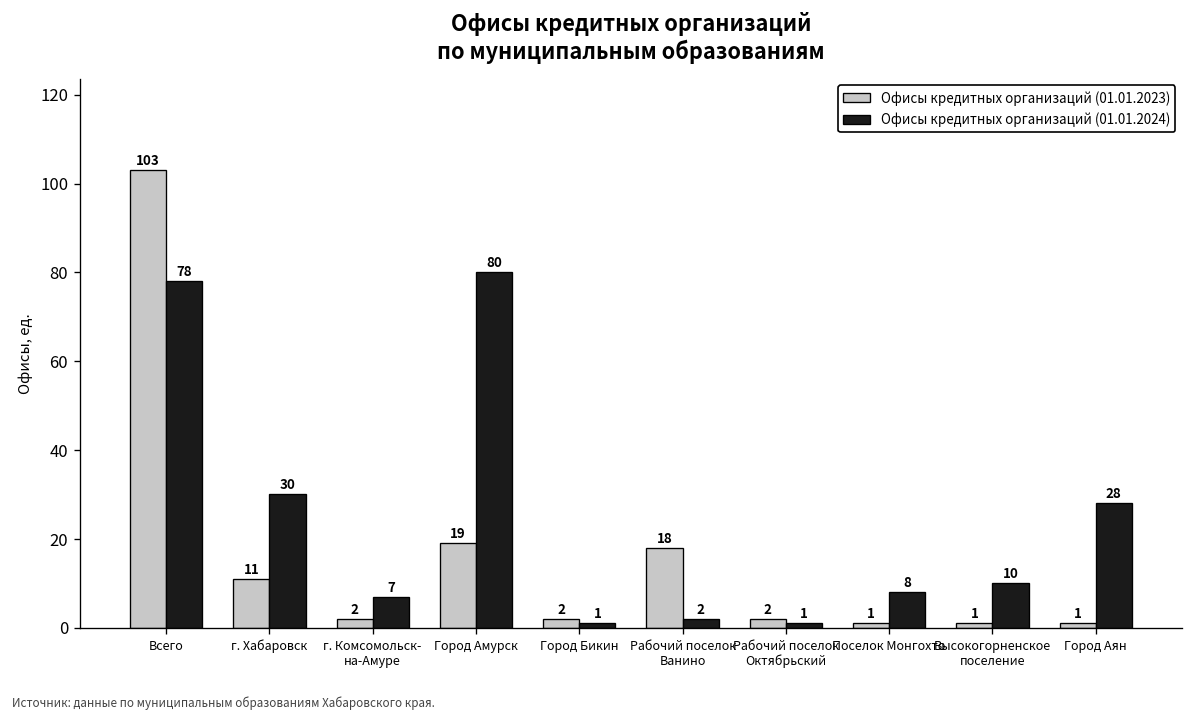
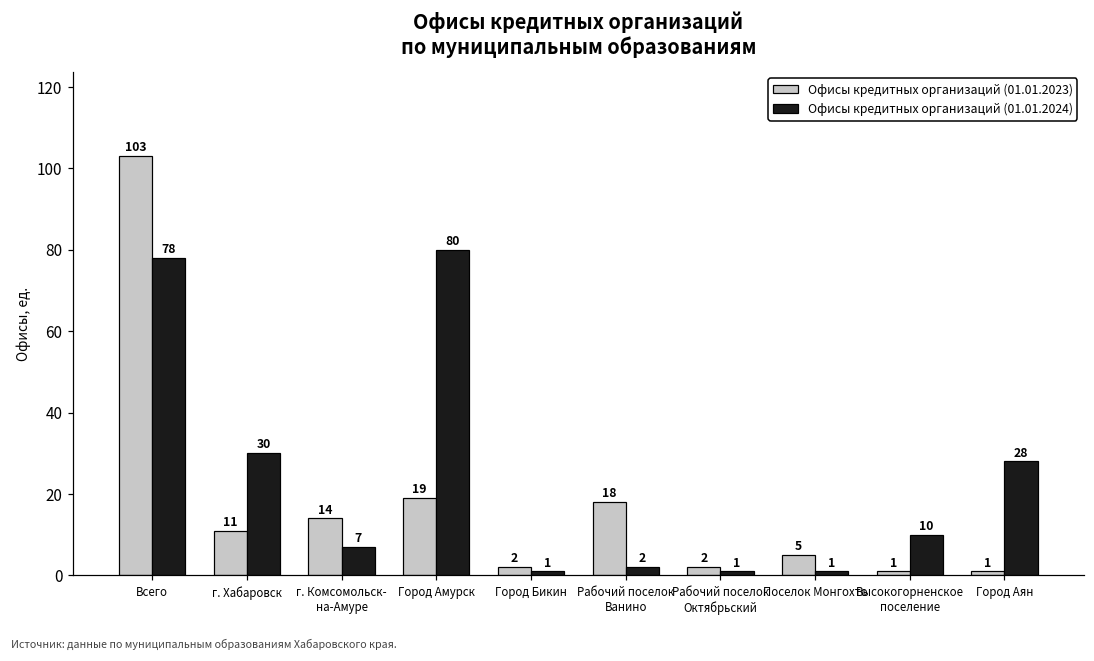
  {
    "Офисы кредитных организаций (01.01.2023)": {
      "Всего": 103,
      "г. Хабаровск": 11,
-     "г. Комсомольск- на-Амуре": 2,
+     "г. Комсомольск- на-Амуре": 14,
      "Город Амурск": 19,
      "Город Бикин": 2,
      "Рабочий поселок Ванино": 18,
      "Рабочий поселок Октябрьский": 2,
-     "Поселок Монгохто": 1,
+     "Поселок Монгохто": 5,
      "Высокогорненское поселение": 1,
      "Город Аян": 1
    },
    "Офисы кредитных организаций (01.01.2024)": {
      "Всего": 78,
      "г. Хабаровск": 30,
      "г. Комсомольск- на-Амуре": 7,
      "Город Амурск": 80,
      "Город Бикин": 1,
      "Рабочий поселок Ванино": 2,
      "Рабочий поселок Октябрьский": 1,
-     "Поселок Монгохто": 8,
+     "Поселок Монгохто": 1,
      "Высокогорненское поселение": 10,
      "Город Аян": 28
    }
  }
